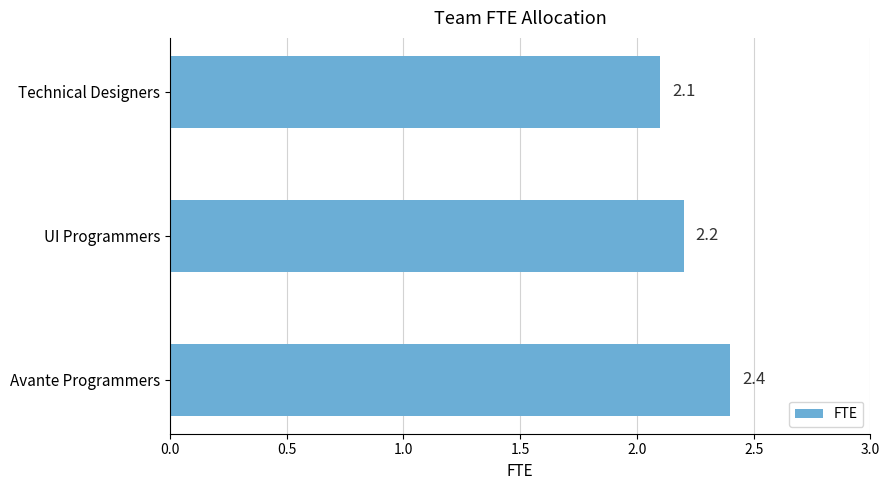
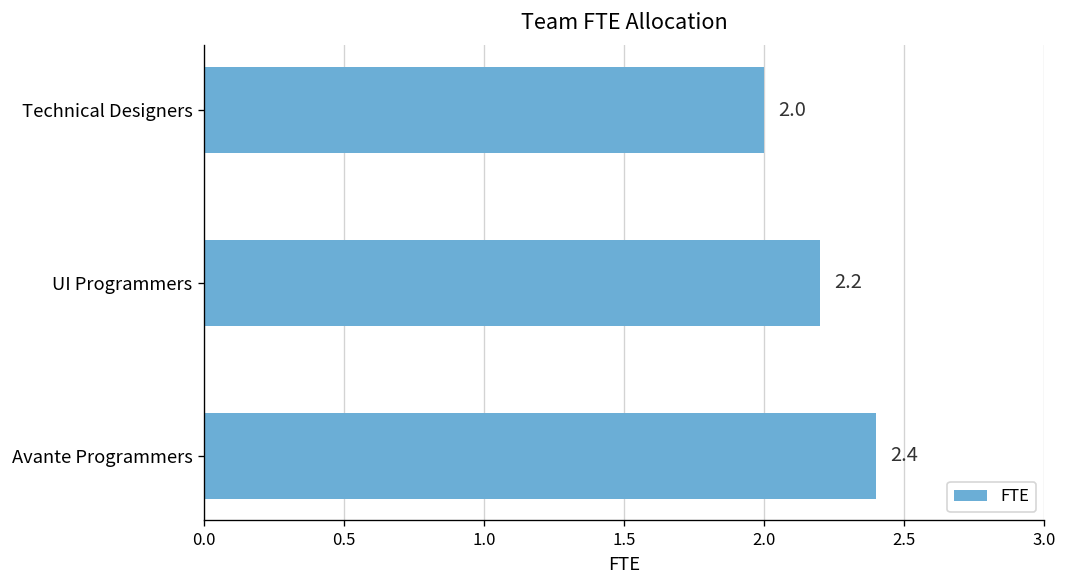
  {
-   "Technical Designers": 2.1,
+   "Technical Designers": 2.0,
    "UI Programmers": 2.2,
    "Avante Programmers": 2.4
  }
